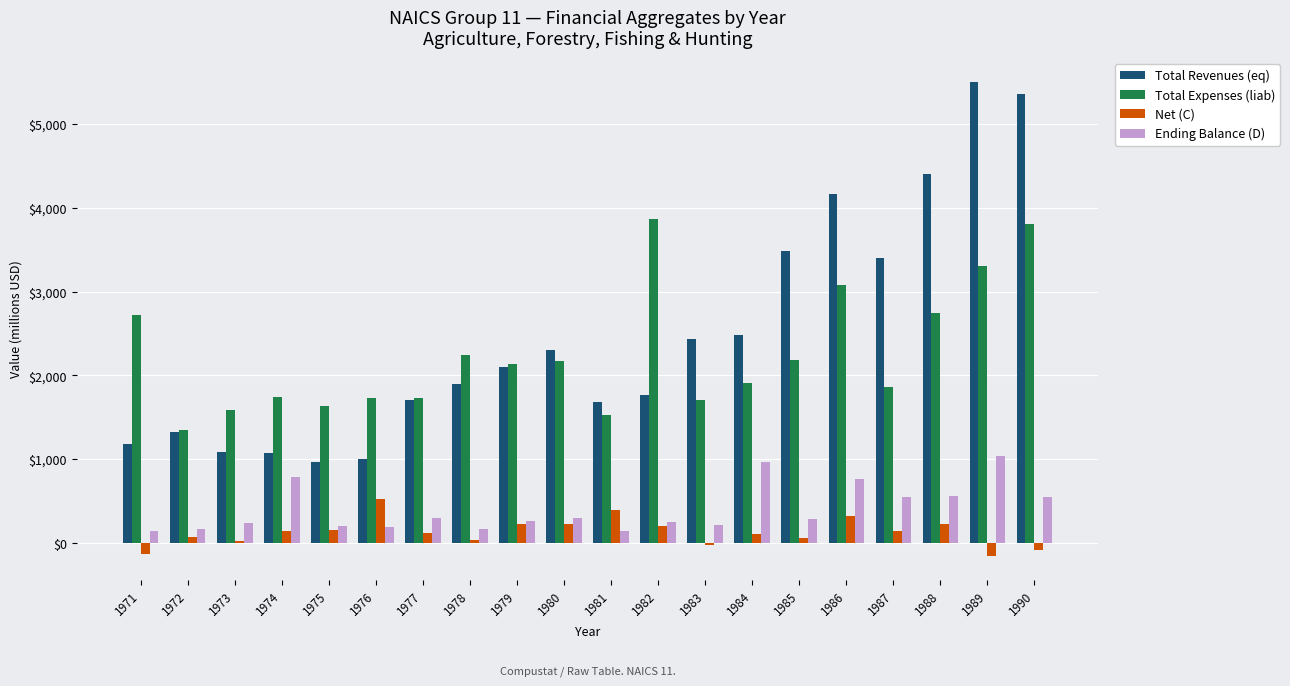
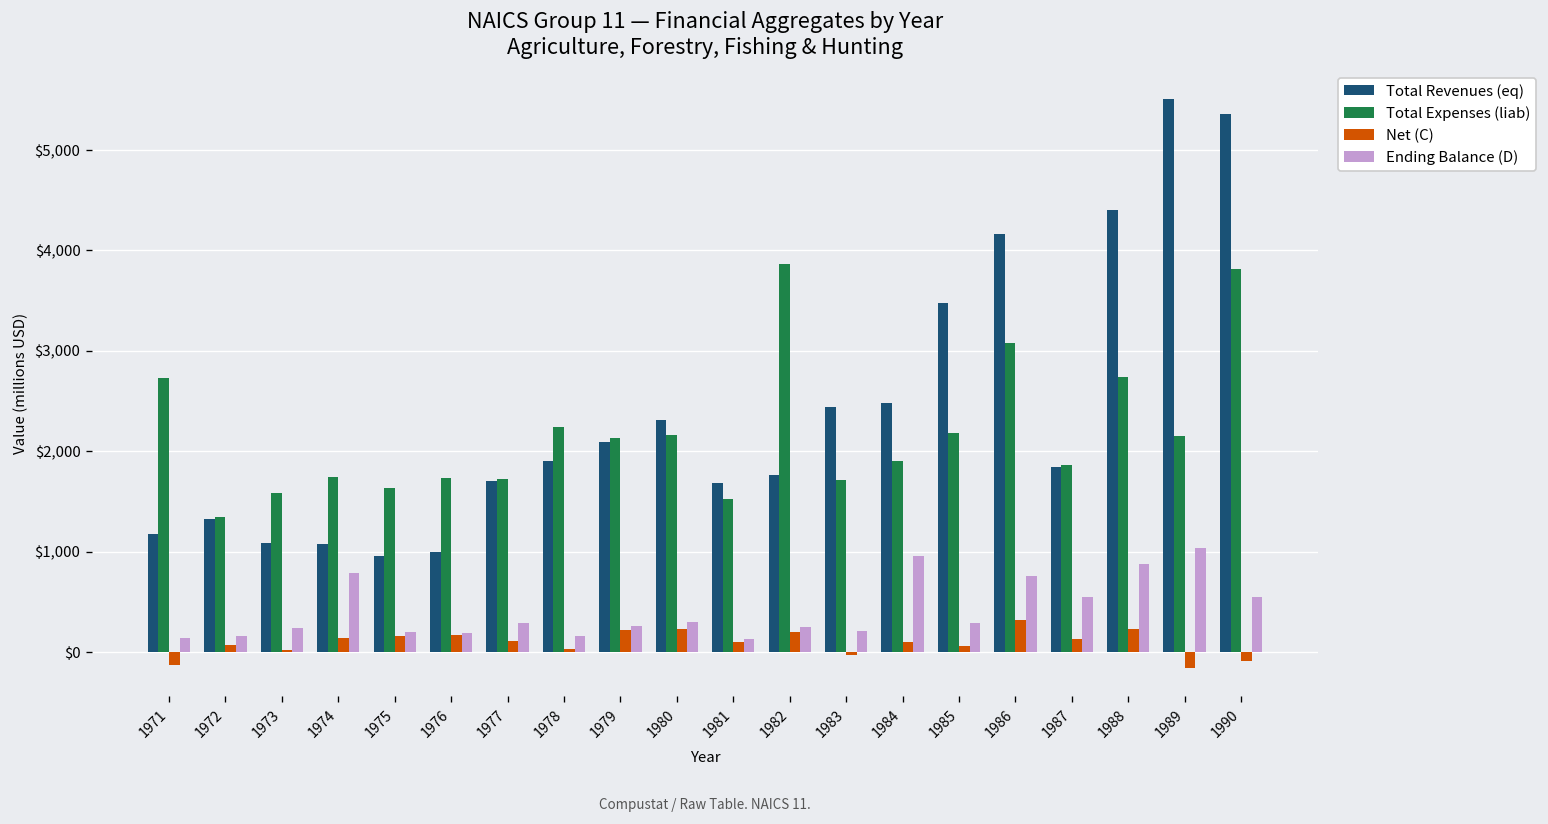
  {
    "Total Revenues (eq)": {
      "1971": "$1,200",
      "1972": "$1,300",
      "1973": "$1,100",
      "1974": "$1,100",
      "1975": "$1,000",
      "1976": "$1,000",
      "1977": "$1,700",
      "1978": "$1,900",
      "1979": "$2,100",
      "1980": "$2,300",
      "1981": "$1,700",
      "1982": "$1,800",
      "1983": "$2,400",
      "1984": "$2,500",
      "1985": "$3,500",
      "1986": "$4,200",
-     "1987": "$3,400",
+     "1987": "$1,800",
      "1988": "$4,400",
      "1989": "$5,500",
      "1990": "$5,400"
    },
    "Total Expenses (liab)": {
      "1971": "$2,700",
      "1972": "$1,300",
      "1973": "$1,600",
      "1974": "$1,700",
      "1975": "$1,600",
      "1976": "$1,700",
      "1977": "$1,700",
      "1978": "$2,200",
      "1979": "$2,100",
      "1980": "$2,200",
      "1981": "$1,500",
      "1982": "$3,900",
      "1983": "$1,700",
      "1984": "$1,900",
      "1985": "$2,200",
      "1986": "$3,100",
      "1987": "$1,900",
      "1988": "$2,700",
-     "1989": "$3,300",
+     "1989": "$2,200",
      "1990": "$3,800"
    },
    "Net (C)": {
      "1971": "$-100",
      "1972": "$100",
      "1974": "$100",
      "1975": "$200",
-     "1976": "$500",
+     "1976": "$200",
      "1977": "$100",
      "1978": "$0",
      "1979": "$200",
      "1980": "$200",
-     "1981": "$400",
+     "1981": "$100",
      "1982": "$200",
      "1984": "$100",
      "1985": "$100",
      "1986": "$300",
      "1987": "$100",
      "1988": "$200",
      "1989": "$-200",
      "1990": "$-100"
    },
    "Ending Balance (D)": {
      "1971": "$100",
      "1972": "$200",
      "1973": "$200",
      "1974": "$800",
      "1975": "$200",
      "1976": "$200",
      "1977": "$300",
      "1978": "$200",
      "1979": "$300",
      "1980": "$300",
      "1981": "$100",
      "1982": "$200",
      "1983": "$200",
      "1984": "$1,000",
      "1985": "$300",
      "1986": "$800",
      "1987": "$600",
-     "1988": "$600",
+     "1988": "$900",
      "1989": "$1,000",
      "1990": "$600"
    }
  }
